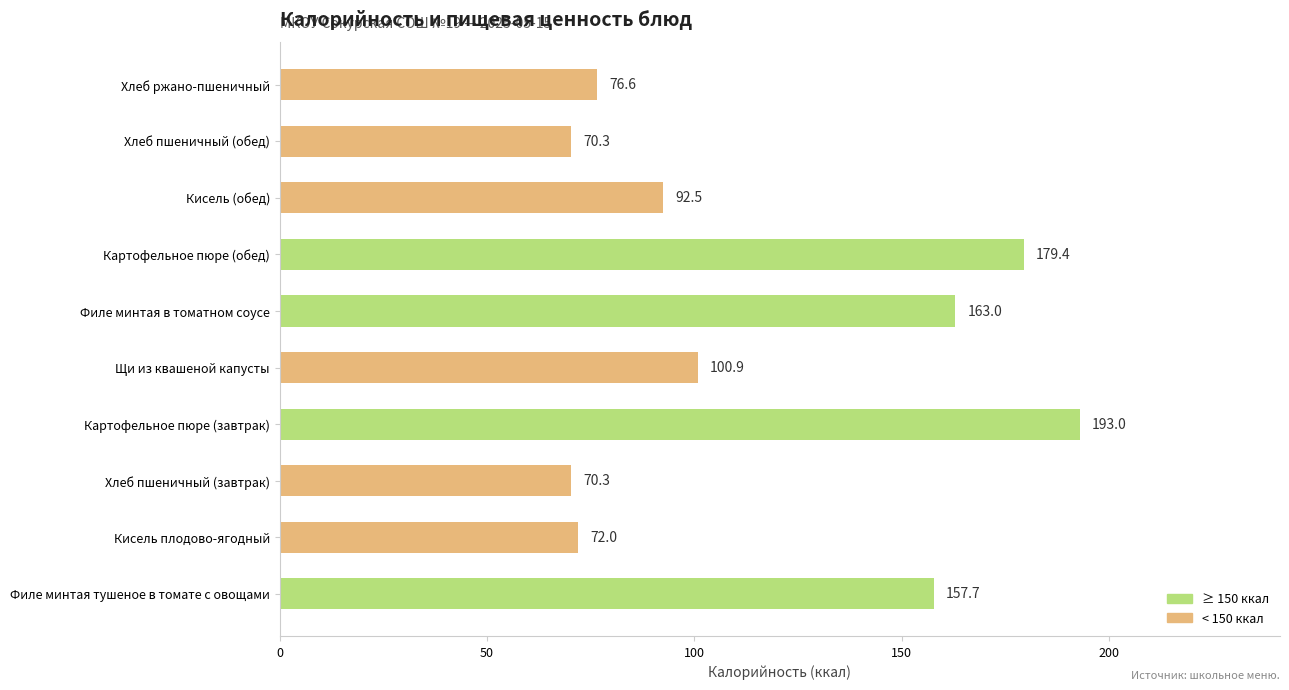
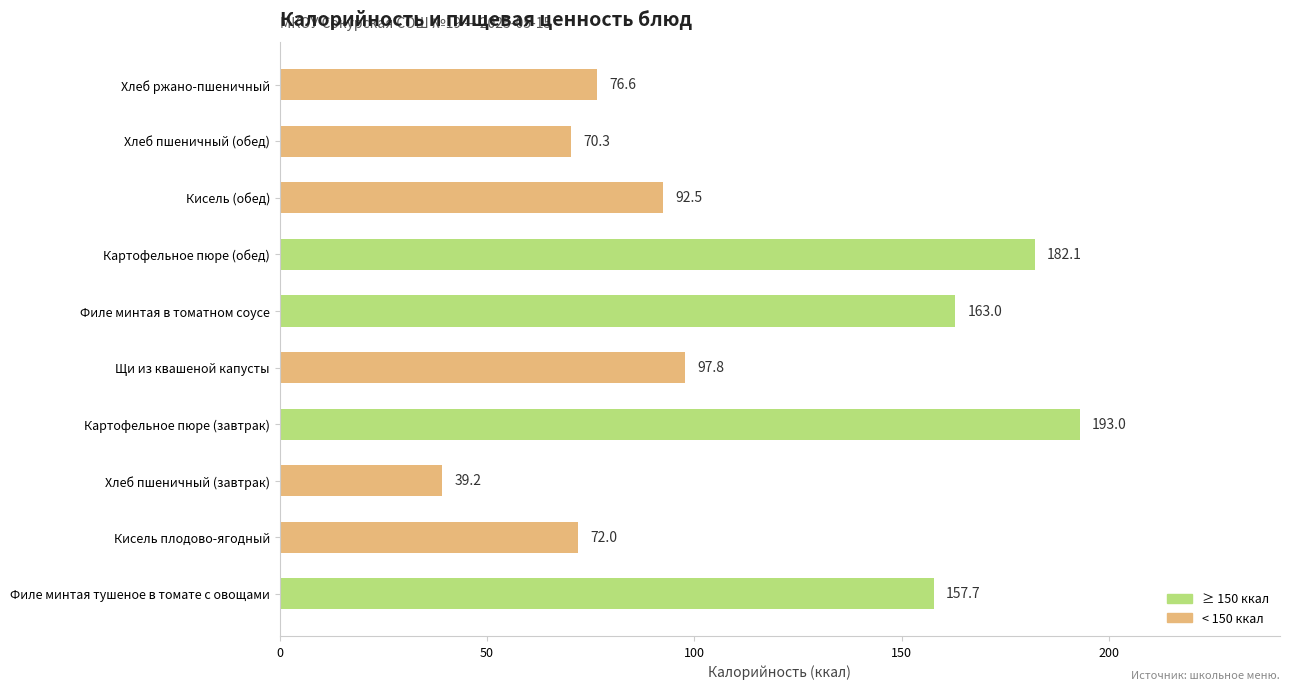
  {
    "Хлеб ржано-пшеничный": 76.6,
    "Хлеб пшеничный (обед)": 70.3,
    "Кисель (обед)": 92.5,
-   "Картофельное пюре (обед)": 179.4,
+   "Картофельное пюре (обед)": 182.1,
    "Филе минтая в томатном соусе": 163.0,
-   "Щи из квашеной капусты": 100.9,
+   "Щи из квашеной капусты": 97.8,
    "Картофельное пюре (завтрак)": 193.0,
-   "Хлеб пшеничный (завтрак)": 70.3,
+   "Хлеб пшеничный (завтрак)": 39.2,
    "Кисель плодово-ягодный": 72.0,
    "Филе минтая тушеное в томате с овощами": 157.7
  }
